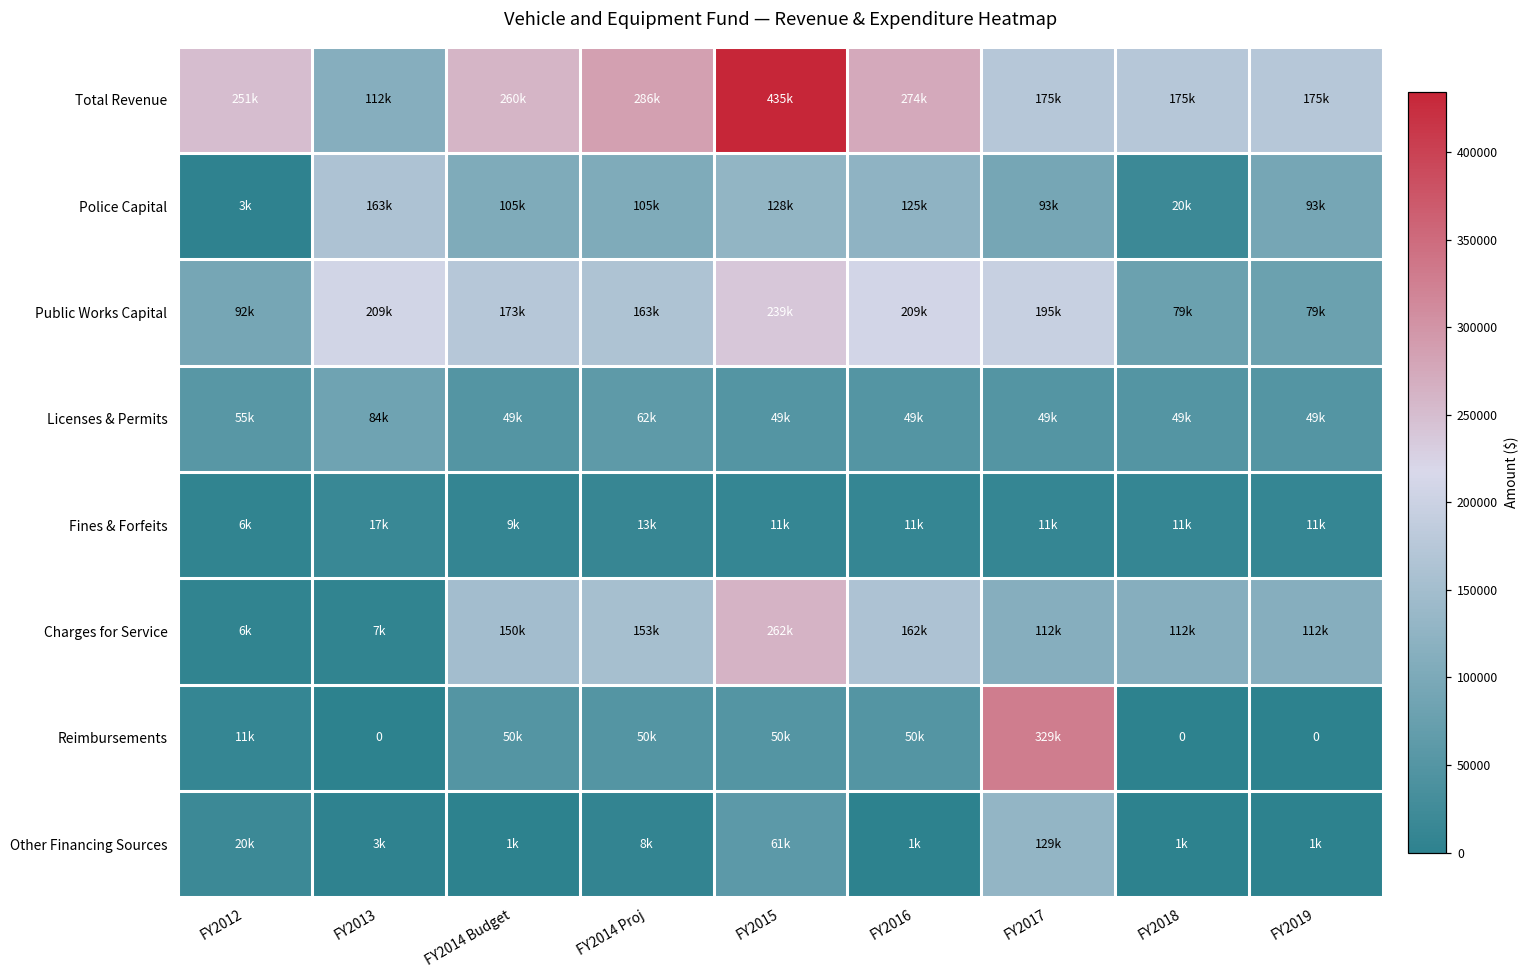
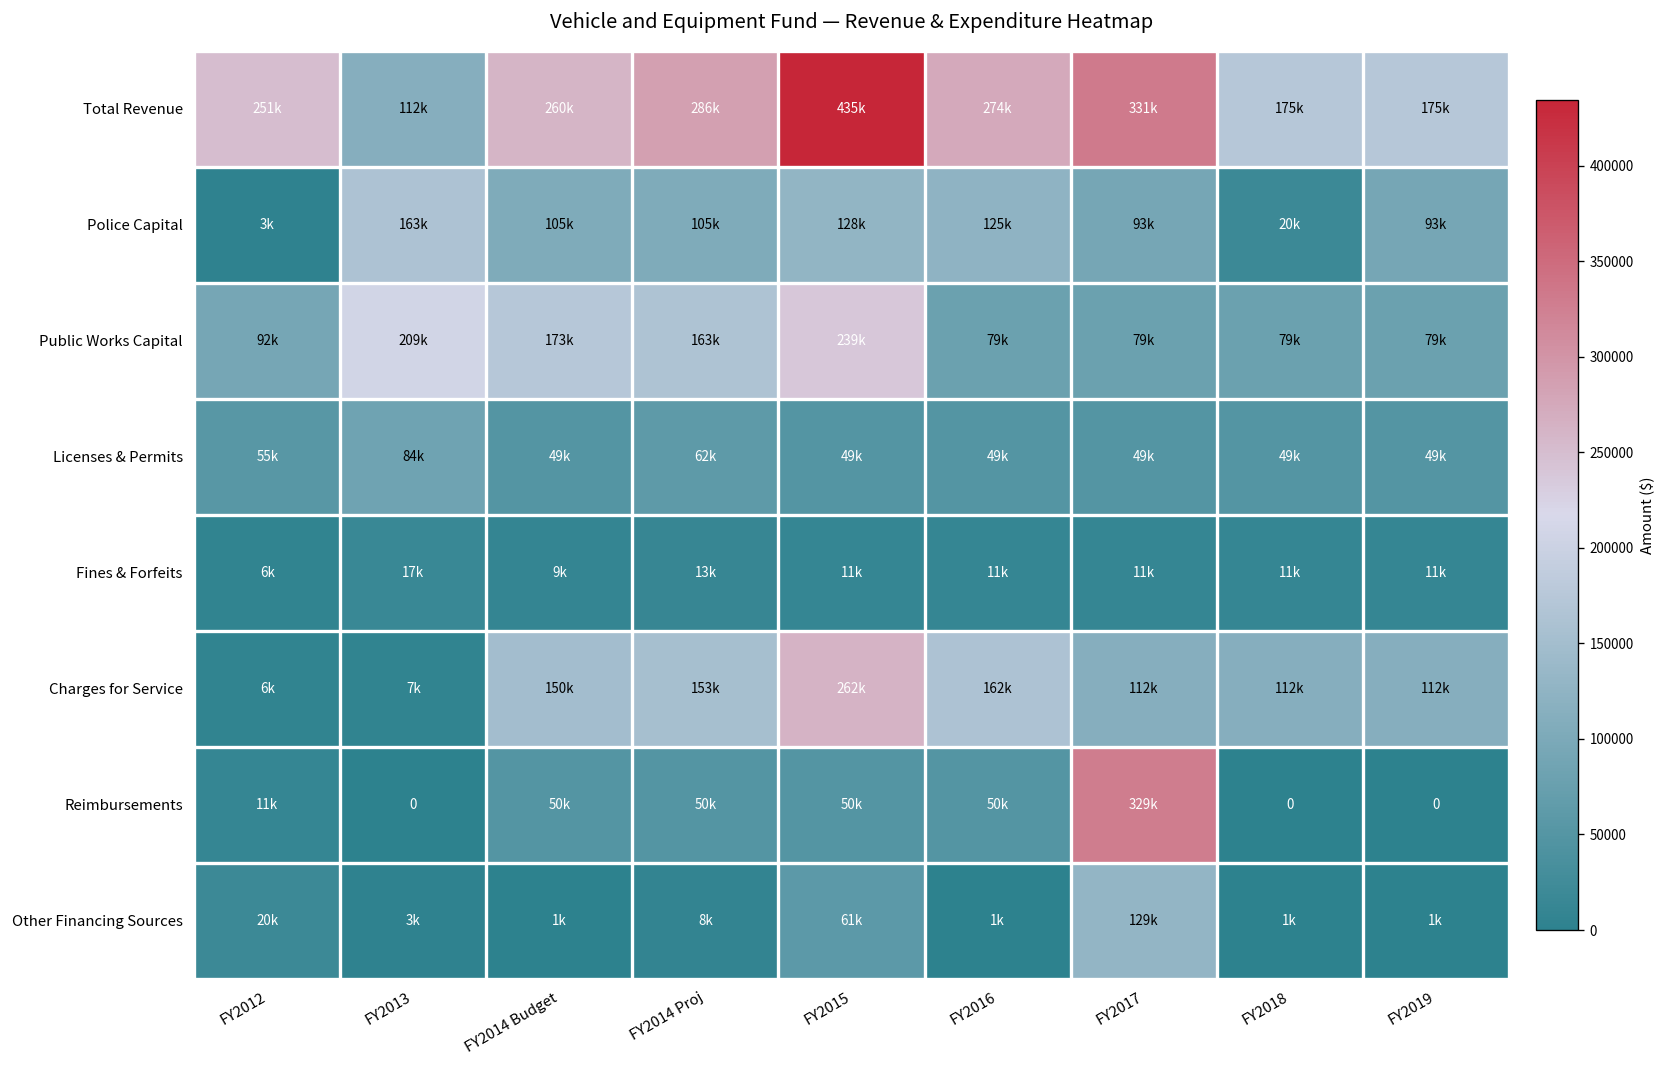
  {
    "Total Revenue": {
      "FY2012": "251k",
      "FY2013": "112k",
      "FY2014 Budget": "260k",
      "FY2014 Proj": "286k",
      "FY2015": "435k",
      "FY2016": "274k",
-     "FY2017": "175k",
+     "FY2017": "331k",
      "FY2018": "175k",
      "FY2019": "175k"
    },
    "Police Capital": {
      "FY2012": "3k",
      "FY2013": "163k",
      "FY2014 Budget": "105k",
      "FY2014 Proj": "105k",
      "FY2015": "128k",
      "FY2016": "125k",
      "FY2017": "93k",
      "FY2018": "20k",
      "FY2019": "93k"
    },
    "Public Works Capital": {
      "FY2012": "92k",
      "FY2013": "209k",
      "FY2014 Budget": "173k",
      "FY2014 Proj": "163k",
      "FY2015": "239k",
-     "FY2016": "209k",
-     "FY2017": "195k",
+     "FY2016": "79k",
+     "FY2017": "79k",
      "FY2018": "79k",
      "FY2019": "79k"
    },
    "Licenses & Permits": {
      "FY2012": "55k",
      "FY2013": "84k",
      "FY2014 Budget": "49k",
      "FY2014 Proj": "62k",
      "FY2015": "49k",
      "FY2016": "49k",
      "FY2017": "49k",
      "FY2018": "49k",
      "FY2019": "49k"
    },
    "Fines & Forfeits": {
      "FY2012": "6k",
      "FY2013": "17k",
      "FY2014 Budget": "9k",
      "FY2014 Proj": "13k",
      "FY2015": "11k",
      "FY2016": "11k",
      "FY2017": "11k",
      "FY2018": "11k",
      "FY2019": "11k"
    },
    "Charges for Service": {
      "FY2012": "6k",
      "FY2013": "7k",
      "FY2014 Budget": "150k",
      "FY2014 Proj": "153k",
      "FY2015": "262k",
      "FY2016": "162k",
      "FY2017": "112k",
      "FY2018": "112k",
      "FY2019": "112k"
    },
    "Reimbursements": {
      "FY2012": "11k",
      "FY2013": "0",
      "FY2014 Budget": "50k",
      "FY2014 Proj": "50k",
      "FY2015": "50k",
      "FY2016": "50k",
      "FY2017": "329k",
      "FY2018": "0",
      "FY2019": "0"
    },
    "Other Financing Sources": {
      "FY2012": "20k",
      "FY2013": "3k",
      "FY2014 Budget": "1k",
      "FY2014 Proj": "8k",
      "FY2015": "61k",
      "FY2016": "1k",
      "FY2017": "129k",
      "FY2018": "1k",
      "FY2019": "1k"
    }
  }
